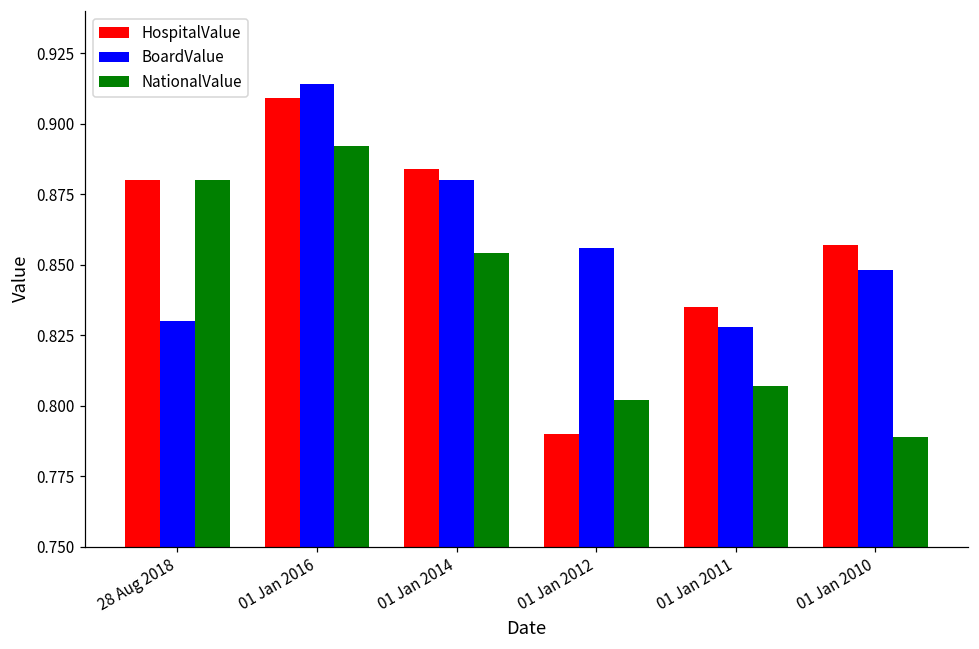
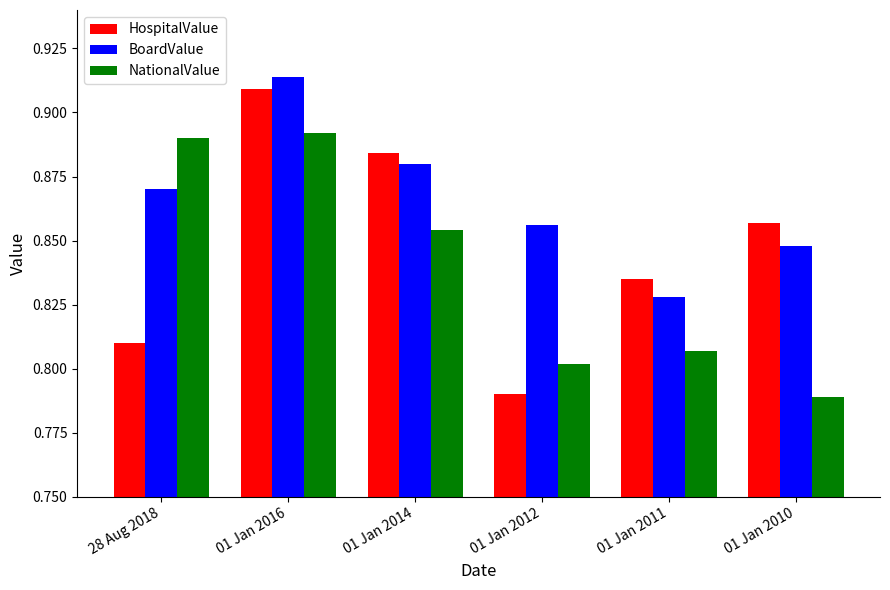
  {
    "HospitalValue": {
-     "28 Aug 2018": 0.88,
+     "28 Aug 2018": 0.81,
      "01 Jan 2016": 0.909,
      "01 Jan 2014": 0.884,
      "01 Jan 2012": 0.79,
      "01 Jan 2011": 0.835,
      "01 Jan 2010": 0.857
    },
    "BoardValue": {
-     "28 Aug 2018": 0.83,
+     "28 Aug 2018": 0.87,
      "01 Jan 2016": 0.914,
      "01 Jan 2014": 0.88,
      "01 Jan 2012": 0.856,
      "01 Jan 2011": 0.828,
      "01 Jan 2010": 0.848
    },
    "NationalValue": {
-     "28 Aug 2018": 0.88,
+     "28 Aug 2018": 0.89,
      "01 Jan 2016": 0.892,
      "01 Jan 2014": 0.854,
      "01 Jan 2012": 0.802,
      "01 Jan 2011": 0.807,
      "01 Jan 2010": 0.789
    }
  }
